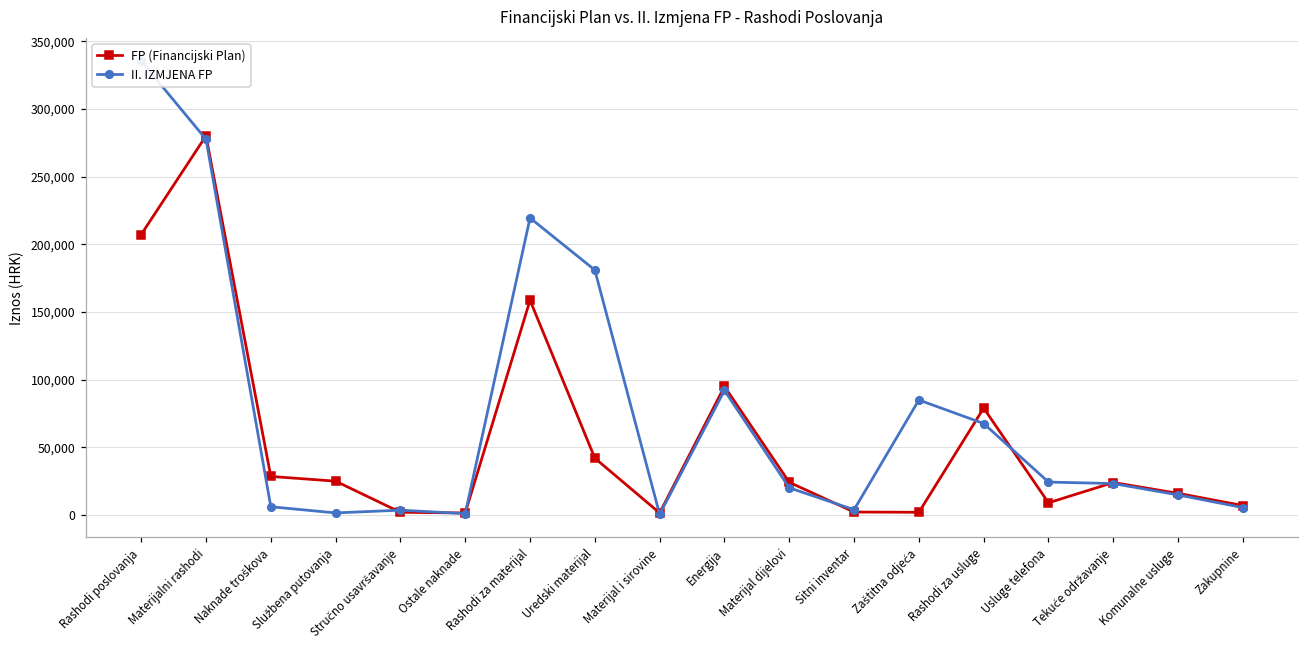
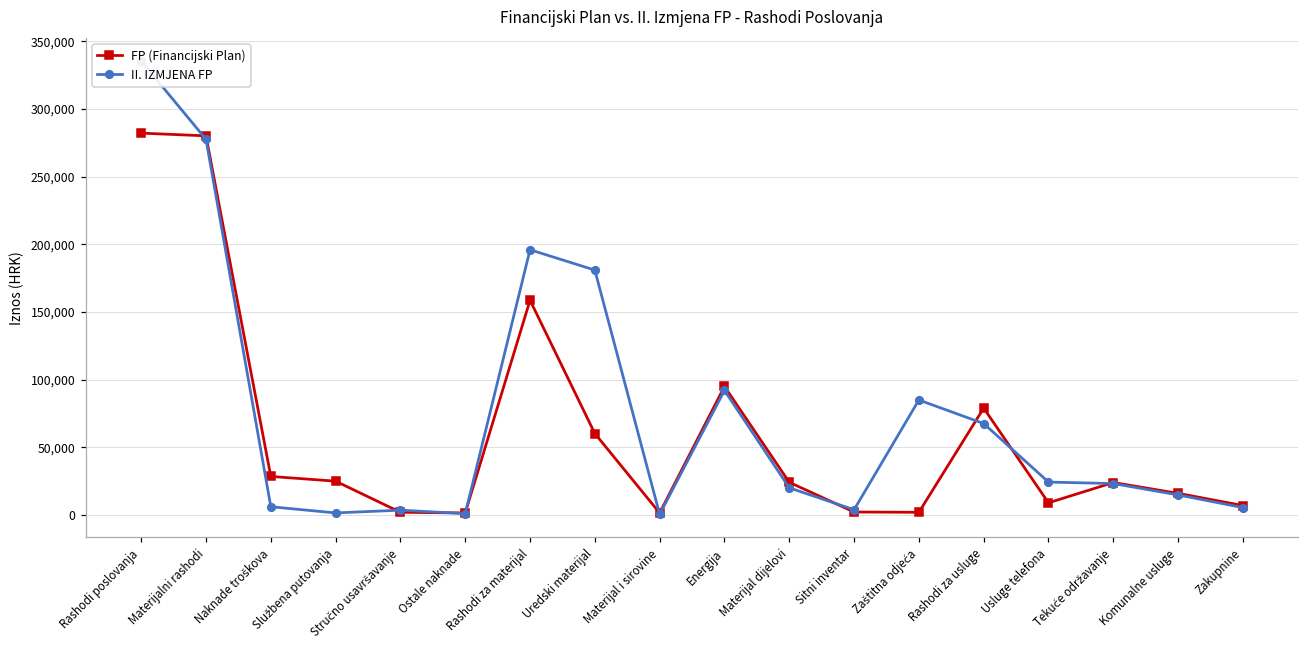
  {
    "FP (Financijski Plan)": {
-     "Rashodi poslovanja": "207,000",
+     "Rashodi poslovanja": "282,000",
      "Materijalni rashodi": "280,000",
      "Naknade troškova": "29,000",
      "Službena putovanja": "25,000",
      "Rashodi za materijal": "159,000",
-     "Uredski materijal": "42,000",
+     "Uredski materijal": "60,000",
      "Energija": "95,000",
      "Materijal dijelovi": "24,000",
      "Zaštitna odjeća": "2,000",
      "Rashodi za usluge": "79,000",
      "Usluge telefona": "9,000"
    },
    "II. IZMJENA FP": {
      "Materijalni rashodi": "278,000",
      "Naknade troškova": "6,000",
      "Službena putovanja": "2,000",
-     "Rashodi za materijal": "220,000",
+     "Rashodi za materijal": "196,000",
      "Uredski materijal": "181,000",
      "Energija": "92,000",
      "Materijal dijelovi": "20,000",
      "Zaštitna odjeća": "85,000",
      "Rashodi za usluge": "68,000",
      "Usluge telefona": "24,000"
    }
  }
